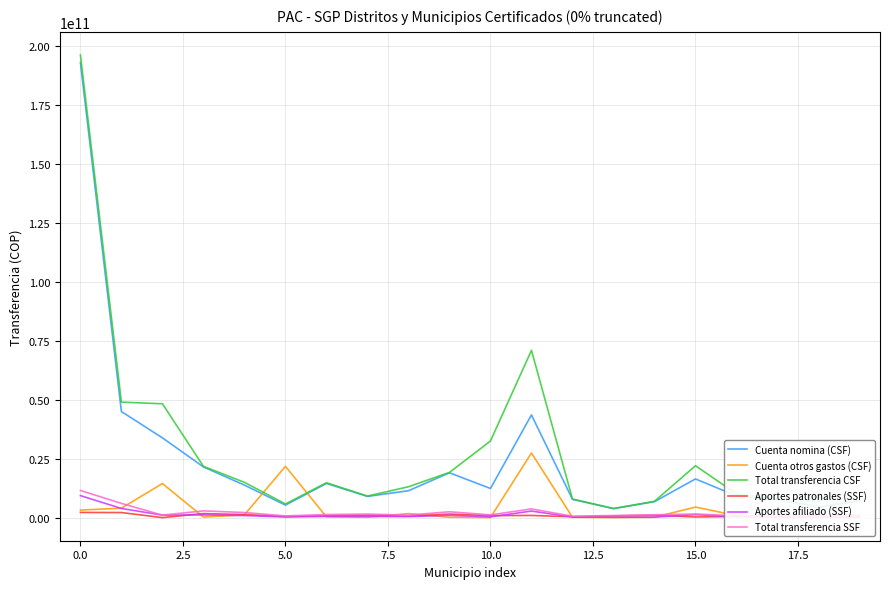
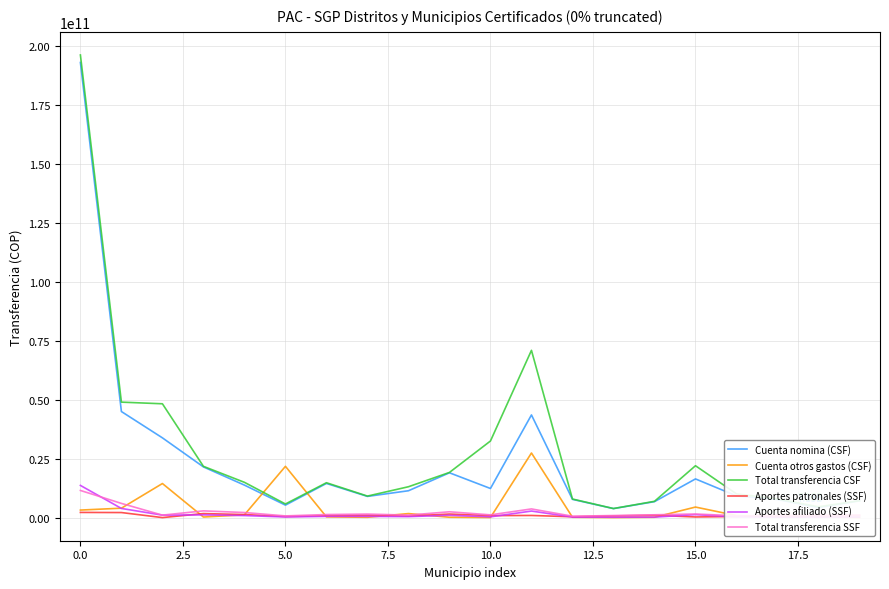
  {
    "Cuenta nomina (CSF)": {
      "0.0": 193000000000,
      "10.0": 12000000000,
      "15.0": 16000000000
    },
    "Cuenta otros gastos (CSF)": {
      "5.0": 22000000000,
      "15.0": 4000000000
    },
    "Total transferencia CSF": {
      "0.0": 196000000000,
      "10.0": 32000000000,
      "15.0": 22000000000
    },
    "Aportes afiliado (SSF)": {
-     "0.0": 9000000000
+     "0.0": 14000000000
    },
    "Total transferencia SSF": {
      "0.0": 12000000000
    }
  }
